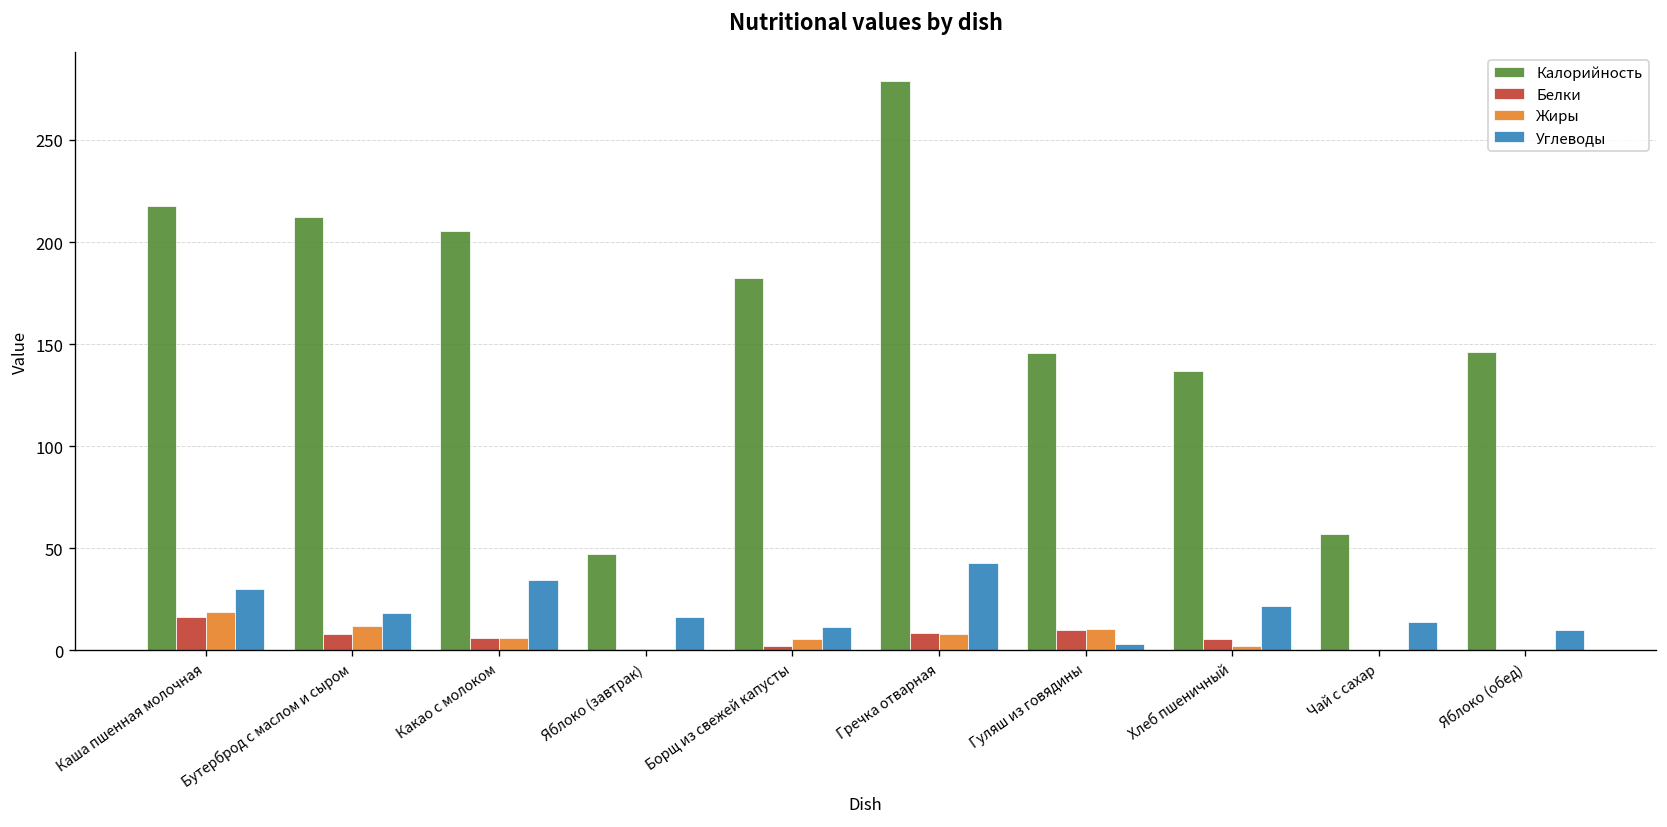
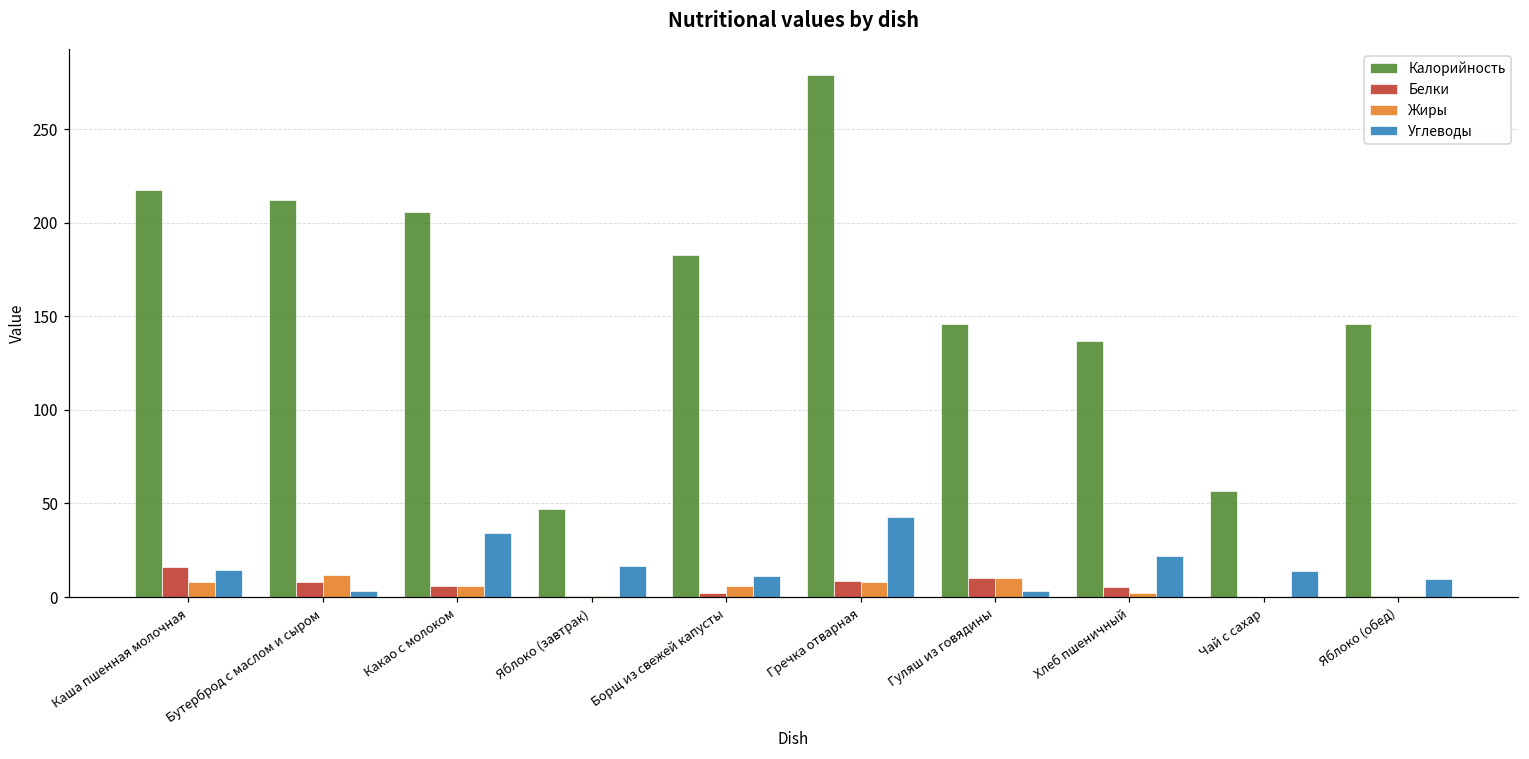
  {
    "Калорийность": {
      "Каша пшенная молочная": 217,
      "Бутерброд с маслом и сыром": 212,
      "Какао с молоком": 206,
      "Яблоко (завтрак)": 47,
      "Борщ из свежей капусты": 183,
      "Гречка отварная": 279,
      "Гуляш из говядины": 146,
      "Хлеб пшеничный": 137,
      "Чай с сахар": 57,
      "Яблоко (обед)": 146
    },
    "Белки": {
      "Каша пшенная молочная": 16,
      "Бутерброд с маслом и сыром": 8,
      "Какао с молоком": 6,
      "Борщ из свежей капусты": 2,
      "Гречка отварная": 9,
      "Гуляш из говядины": 10,
      "Хлеб пшеничный": 5
    },
    "Жиры": {
-     "Каша пшенная молочная": 19,
+     "Каша пшенная молочная": 8,
      "Бутерброд с маслом и сыром": 12,
      "Какао с молоком": 6,
      "Борщ из свежей капусты": 6,
      "Гречка отварная": 8,
      "Гуляш из говядины": 10,
      "Хлеб пшеничный": 2,
      "Чай с сахар": 0
    },
    "Углеводы": {
-     "Каша пшенная молочная": 30,
-     "Бутерброд с маслом и сыром": 19,
+     "Каша пшенная молочная": 15,
+     "Бутерброд с маслом и сыром": 3,
      "Какао с молоком": 34,
      "Яблоко (завтрак)": 16,
      "Борщ из свежей капусты": 11,
      "Гречка отварная": 43,
      "Гуляш из говядины": 3,
      "Хлеб пшеничный": 22,
      "Чай с сахар": 14,
      "Яблоко (обед)": 10
    }
  }
